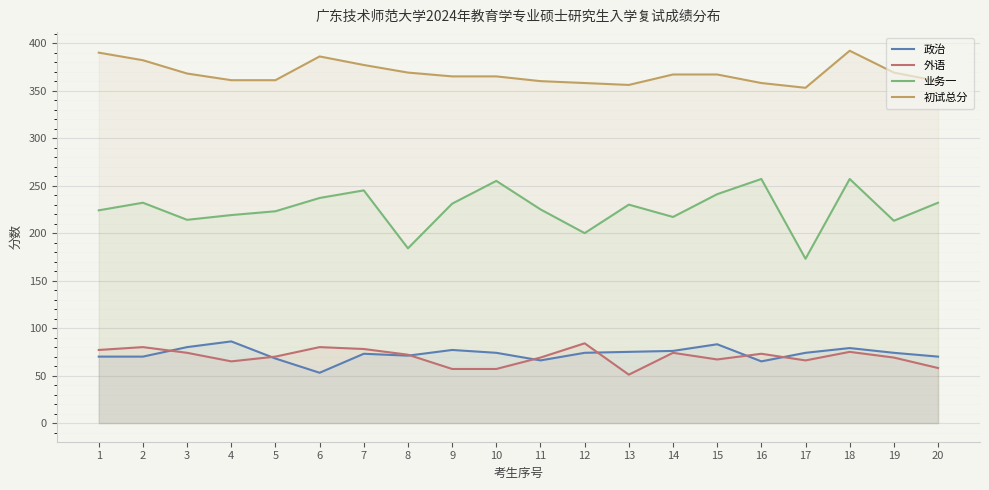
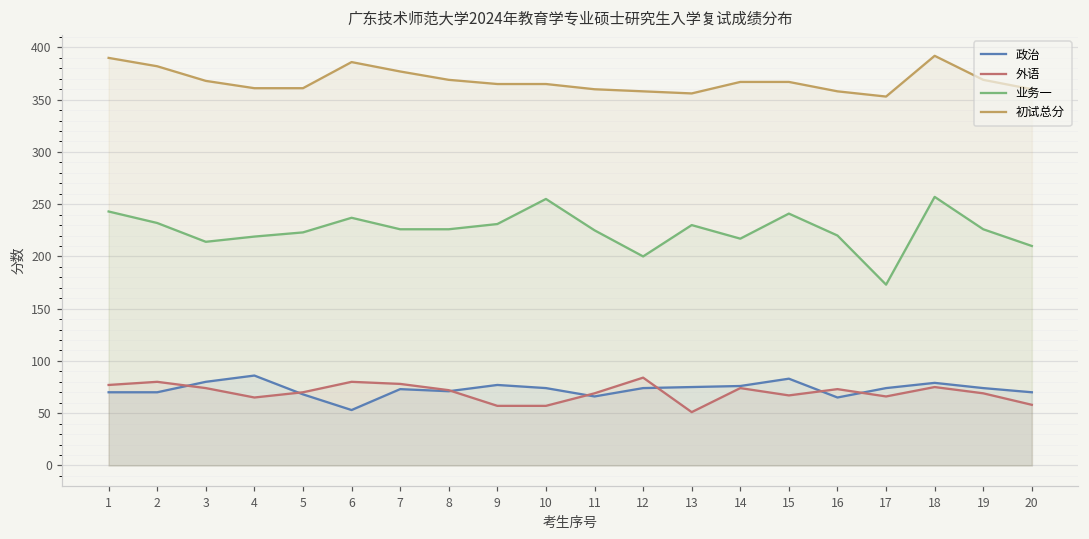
  {
    "政治": {
      "1": 70,
      "2": 70,
      "3": 80,
      "4": 90,
      "6": 50,
      "7": 70,
      "9": 80,
      "10": 70,
      "11": 70,
      "12": 70,
      "13": 80,
      "15": 80,
      "16": 70,
      "17": 70,
      "18": 80,
      "19": 70,
      "20": 70
    },
    "业务一": {
-     "1": 220,
+     "1": 240,
      "2": 230,
      "3": 210,
      "4": 220,
      "5": 220,
      "6": 240,
-     "7": 250,
-     "8": 180,
+     "7": 230,
+     "8": 230,
      "9": 230,
      "10": 260,
      "11": 230,
      "12": 200,
      "13": 230,
      "14": 220,
      "15": 240,
-     "16": 260,
+     "16": 220,
      "17": 170,
      "18": 260,
-     "19": 210,
-     "20": 230
+     "19": 230,
+     "20": 210
    }
  }
